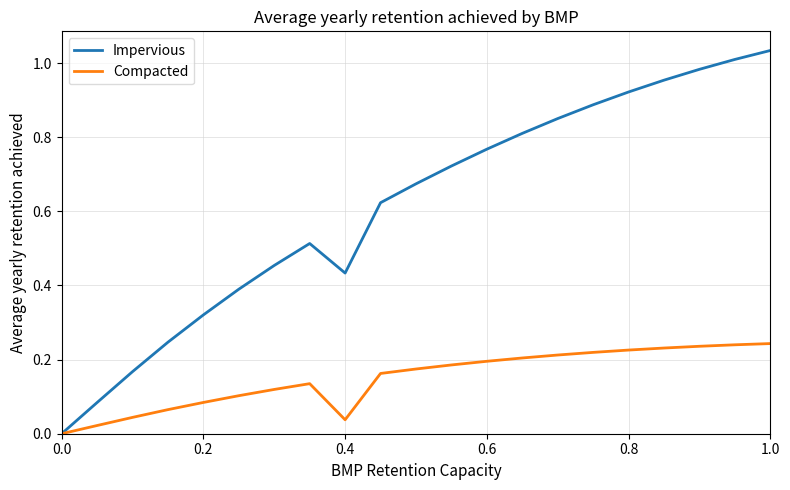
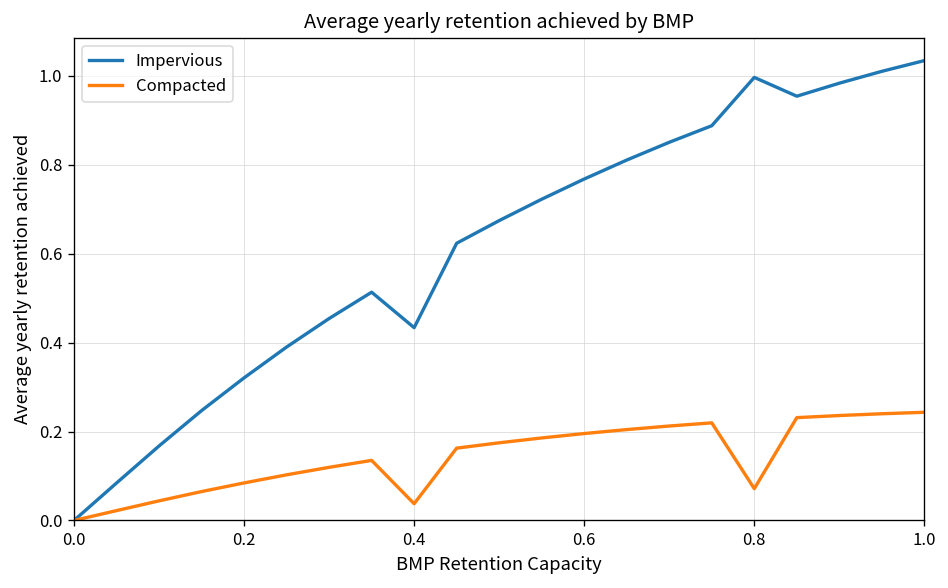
  {
    "Impervious": {
      "0.2": 0.32,
      "0.4": 0.43,
      "0.6": 0.77,
-     "0.8": 0.92,
+     "0.8": 1.00,
      "1.0": 1.03
    },
    "Compacted": {
      "0.2": 0.08,
      "0.4": 0.04,
      "0.6": 0.20,
-     "0.8": 0.23,
+     "0.8": 0.07,
      "1.0": 0.24
    }
  }
